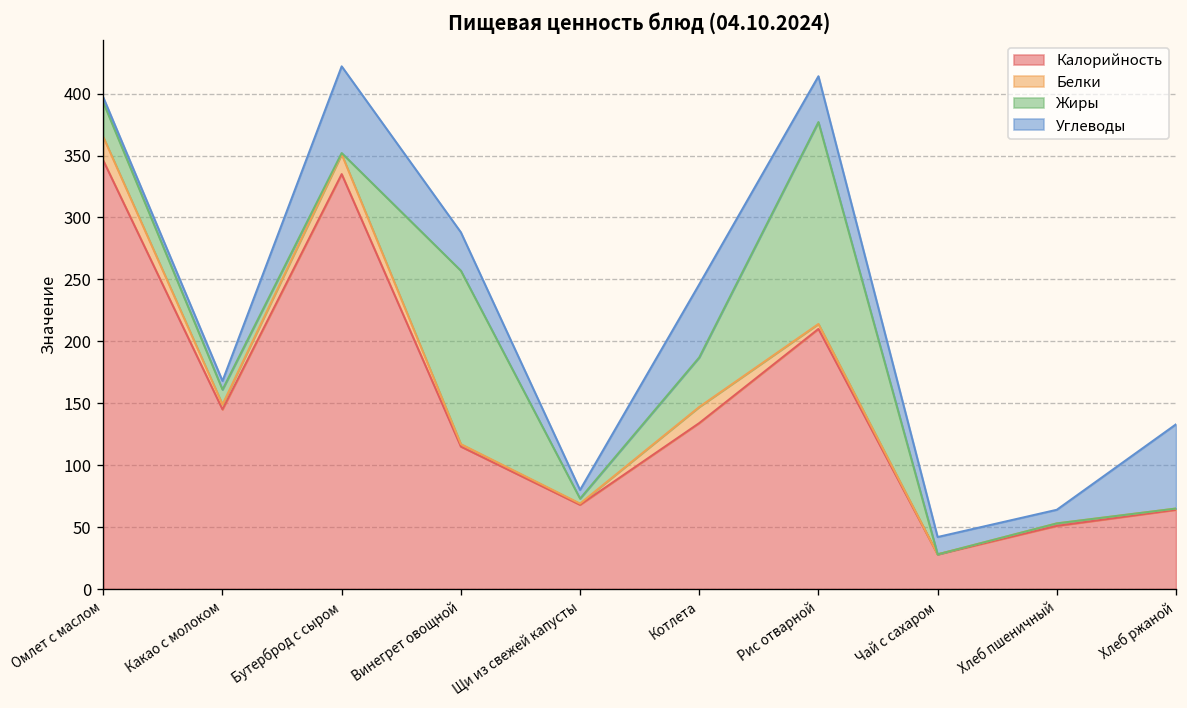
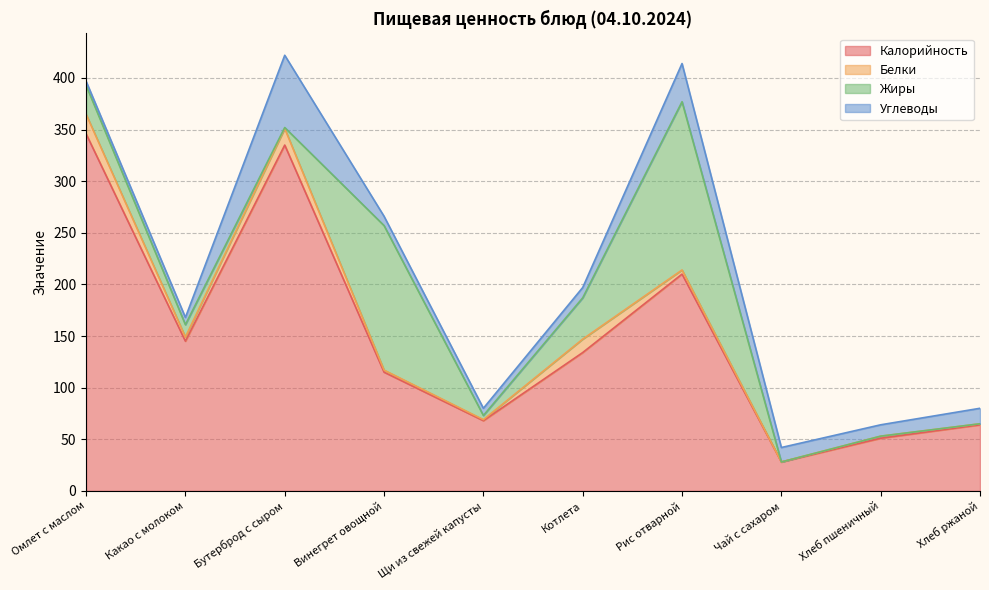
  {
    "Жиры": {
      "Омлет с маслом": 28,
      "Какао с молоком": 12,
      "Винегрет овощной": 140,
      "Щи из свежей капусты": 4,
      "Котлета": 40,
      "Рис отварной": 163
    },
    "Углеводы": {
      "Омлет с маслом": 4,
      "Какао с молоком": 7,
      "Бутерброд с сыром": 70,
-     "Винегрет овощной": 31,
+     "Винегрет овощной": 9,
      "Щи из свежей капусты": 7,
-     "Котлета": 59,
+     "Котлета": 10,
      "Рис отварной": 37,
      "Чай с сахаром": 14,
      "Хлеб пшеничный": 11,
-     "Хлеб ржаной": 68
+     "Хлеб ржаной": 15
    }
  }
